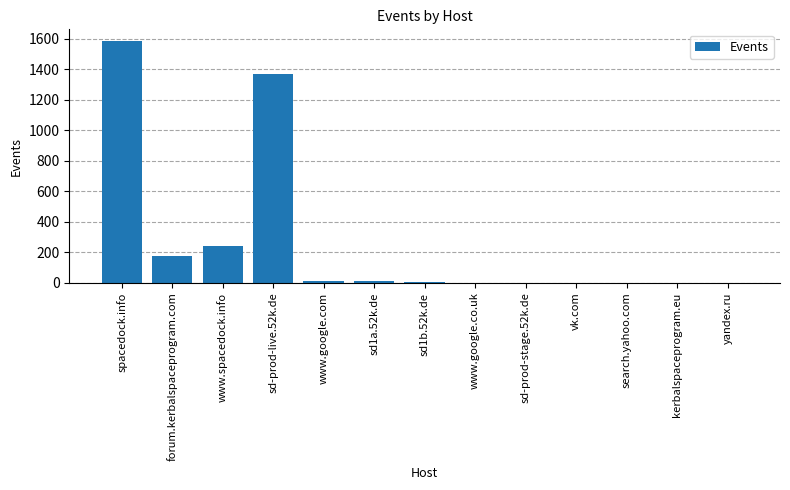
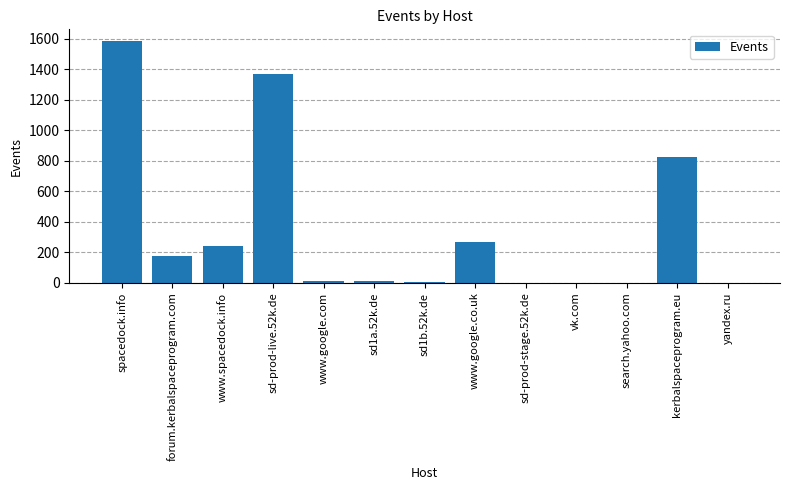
  {
    "spacedock.info": 1580,
    "forum.kerbalspaceprogram.com": 180,
    "www.spacedock.info": 250,
    "sd-prod-live.52k.de": 1370,
-   "www.google.co.uk": 0,
-   "kerbalspaceprogram.eu": 0
+   "www.google.co.uk": 270,
+   "kerbalspaceprogram.eu": 820
  }
